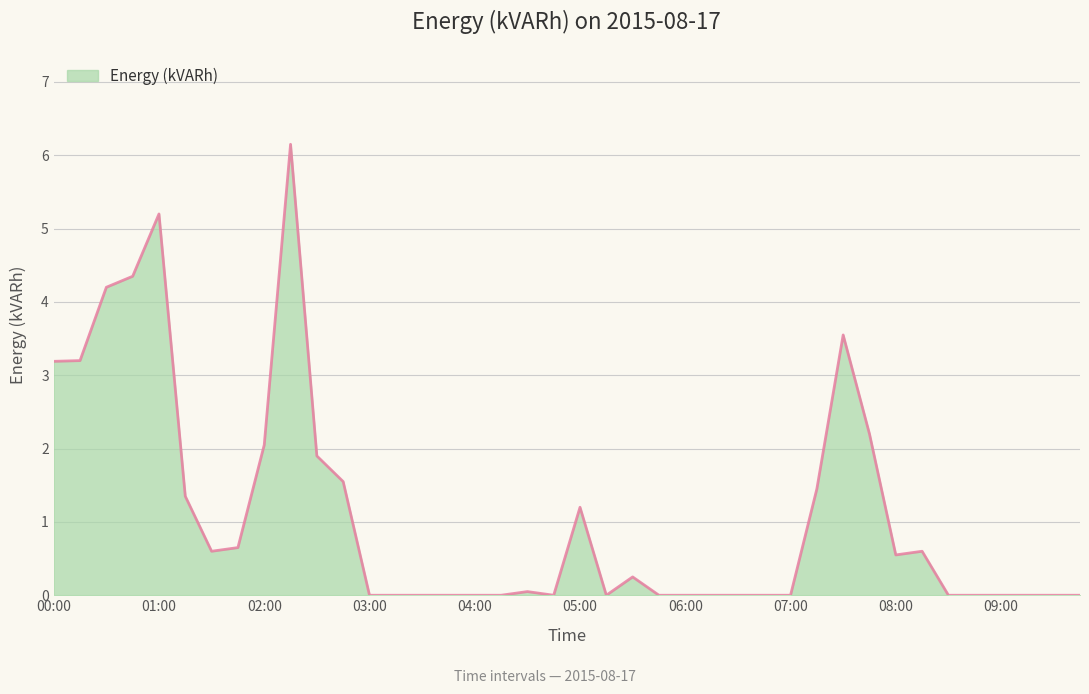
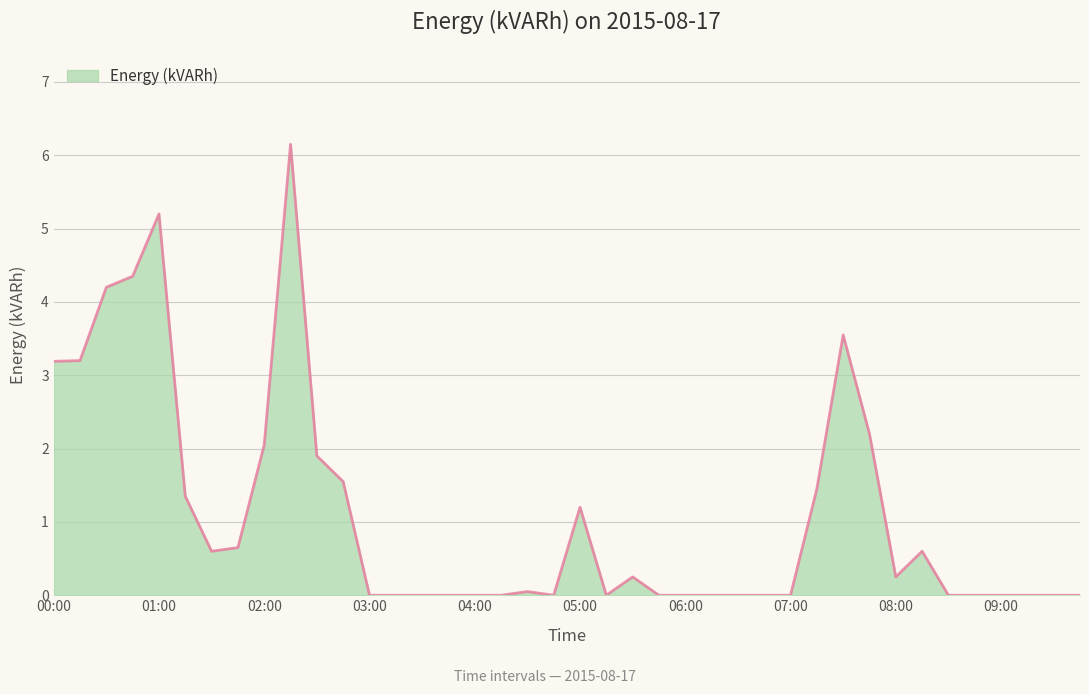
  {
    "00:00": 3.2,
    "01:00": 5.2,
    "02:00": 2.1,
    "03:00": 0.0,
    "04:00": 0.0,
    "05:00": 1.2,
    "06:00": 0.0,
    "07:00": 0.0,
-   "08:00": 0.6,
+   "08:00": 0.3,
    "09:00": 0.0
  }
